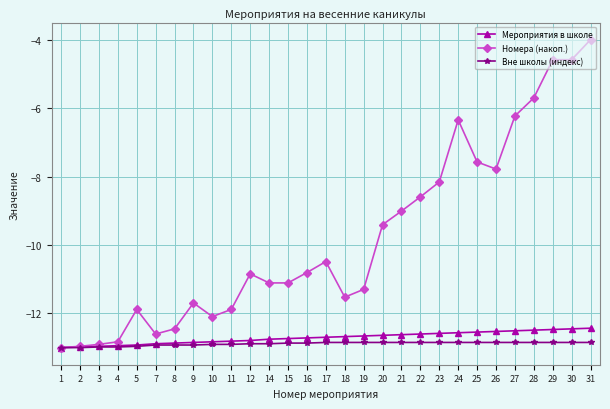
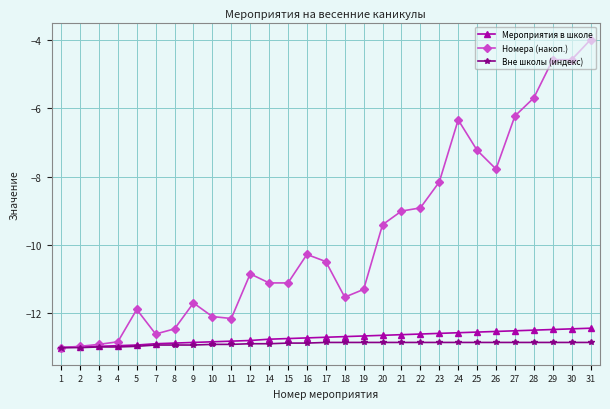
  {
    "Номера (накоп.)": {
      "4": -12.8,
      "5": -11.9,
      "7": -12.6,
      "8": -12.5,
      "9": -11.7,
      "10": -12.1,
-     "11": -11.9,
+     "11": -12.1,
      "12": -10.8,
      "14": -11.1,
      "15": -11.1,
-     "16": -10.8,
+     "16": -10.3,
      "17": -10.5,
      "18": -11.5,
      "19": -11.3,
      "20": -9.4,
      "21": -9.0,
-     "22": -8.6,
+     "22": -8.9,
      "23": -8.2,
      "24": -6.3,
-     "25": -7.6,
+     "25": -7.2,
      "26": -7.8,
      "27": -6.2,
      "28": -5.7
    }
  }
